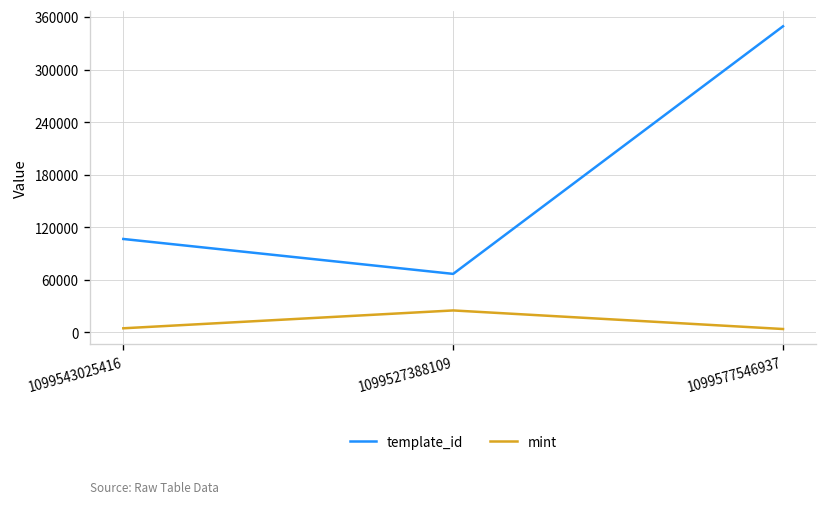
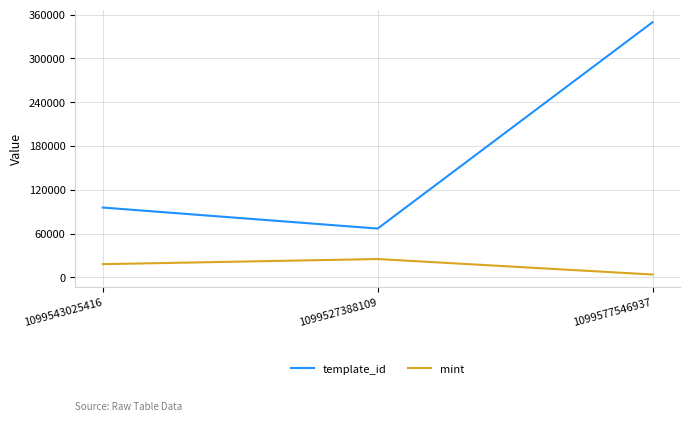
  {
    "template_id": {
-     "1099543025416": 110000,
+     "1099543025416": 100000,
      "1099527388109": 70000,
      "1099577546937": 350000
    },
    "mint": {
-     "1099543025416": 0,
+     "1099543025416": 20000,
      "1099527388109": 30000,
      "1099577546937": 0
    }
  }
